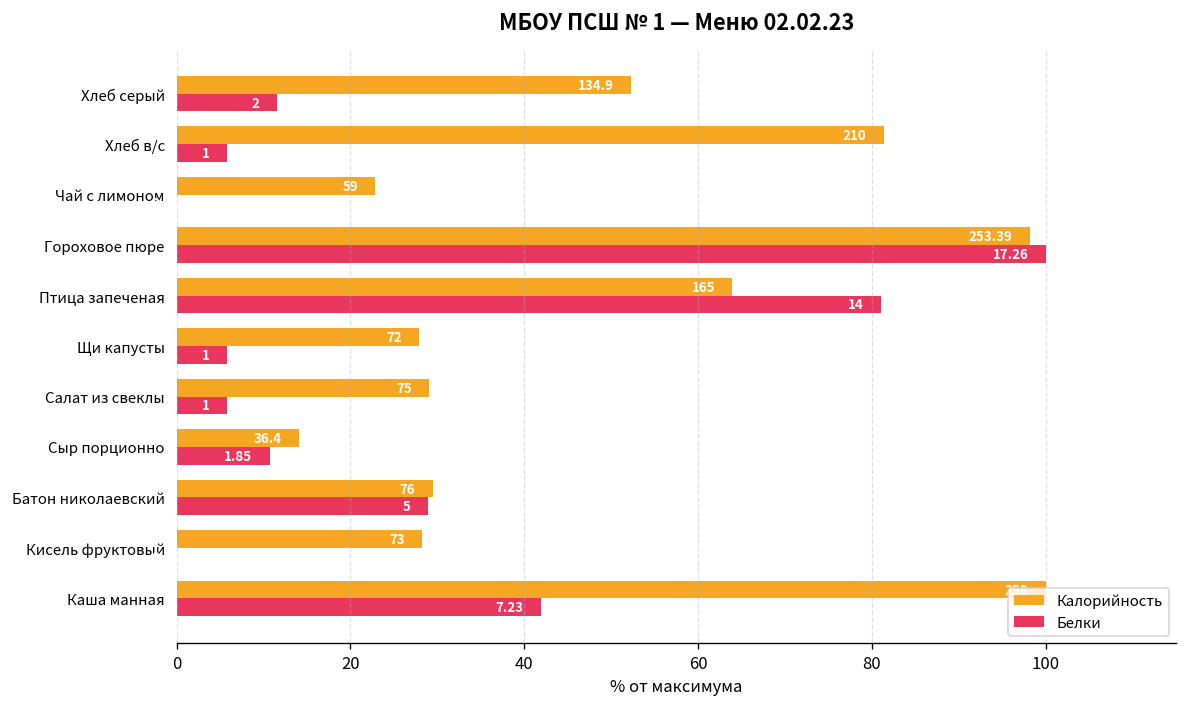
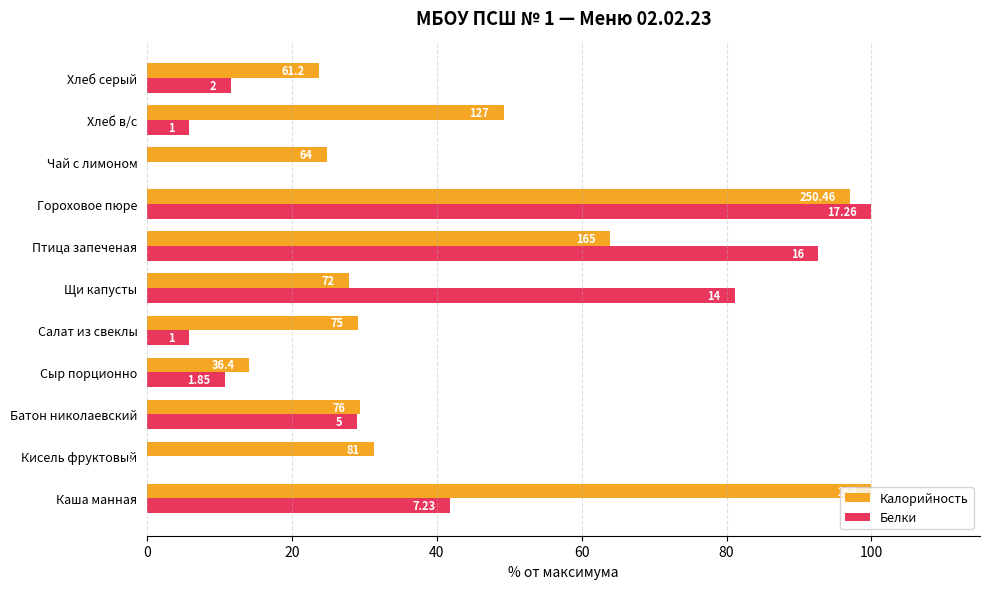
  {
    "Калорийность": {
-     "Хлеб серый": 134.9,
-     "Хлеб в/с": 210,
-     "Чай с лимоном": 59,
-     "Гороховое пюре": 253.39,
-     "Кисель фруктовый": 73
+     "Хлеб серый": 61.2,
+     "Хлеб в/с": 127,
+     "Чай с лимоном": 64,
+     "Гороховое пюре": 250.46,
+     "Кисель фруктовый": 81
    },
    "Белки": {
-     "Птица запеченая": 14,
-     "Щи капусты": 1
+     "Птица запеченая": 16,
+     "Щи капусты": 14
    }
  }
